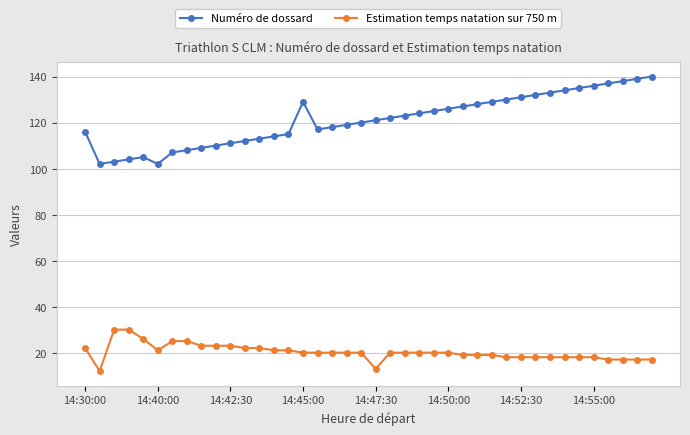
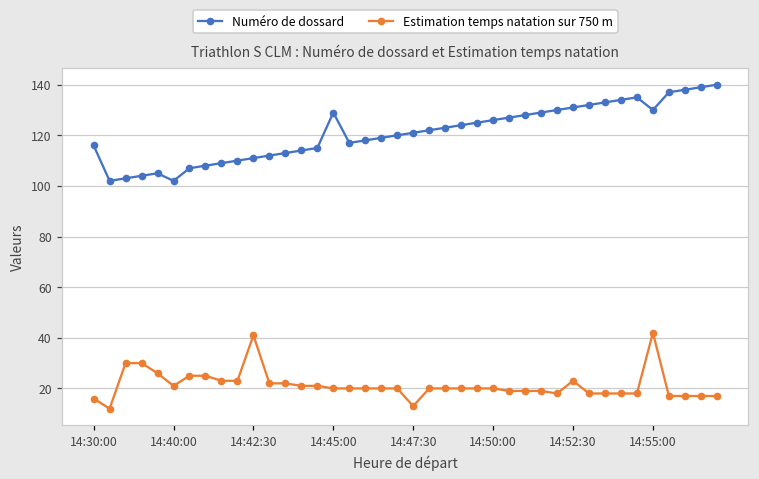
  {
    "Numéro de dossard": {
      "14:30:00": 116,
      "14:40:00": 102,
      "14:42:30": 111,
      "14:45:00": 129,
      "14:47:30": 121,
      "14:50:00": 126,
      "14:52:30": 131,
-     "14:55:00": 136
+     "14:55:00": 130
    },
    "Estimation temps natation sur 750 m": {
-     "14:30:00": 22,
+     "14:30:00": 16,
      "14:40:00": 21,
-     "14:42:30": 23,
+     "14:42:30": 41,
      "14:45:00": 20,
      "14:47:30": 13,
      "14:50:00": 20,
-     "14:52:30": 18,
-     "14:55:00": 18
+     "14:52:30": 23,
+     "14:55:00": 42
    }
  }
